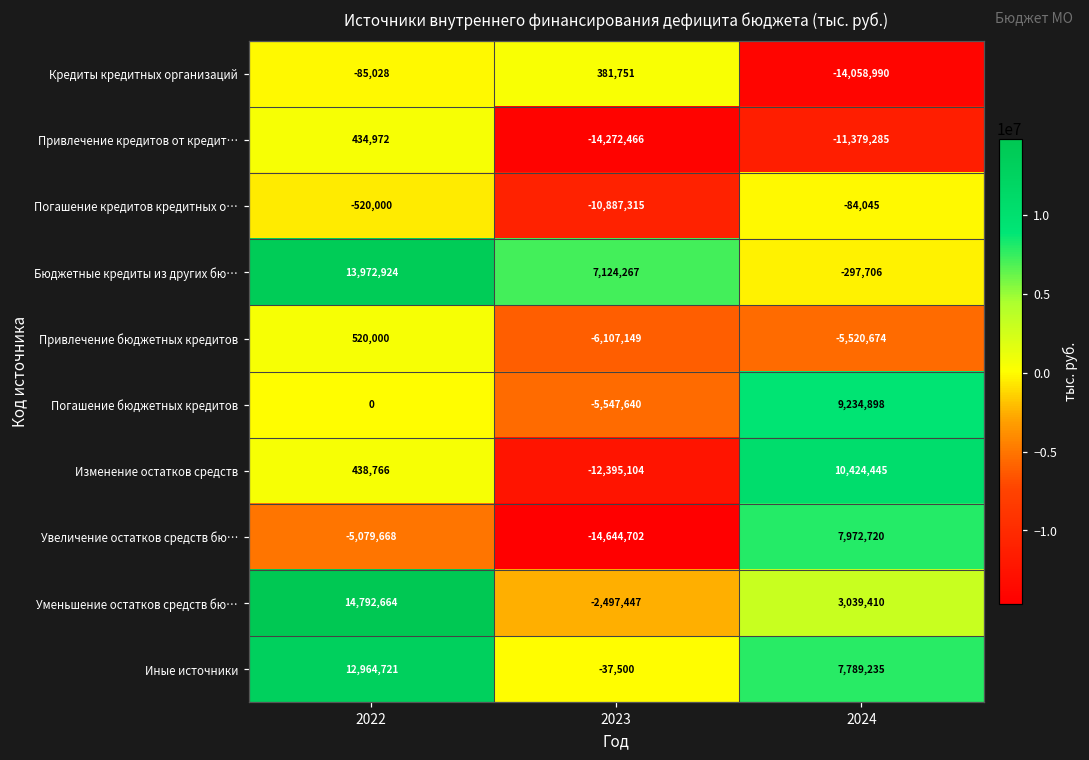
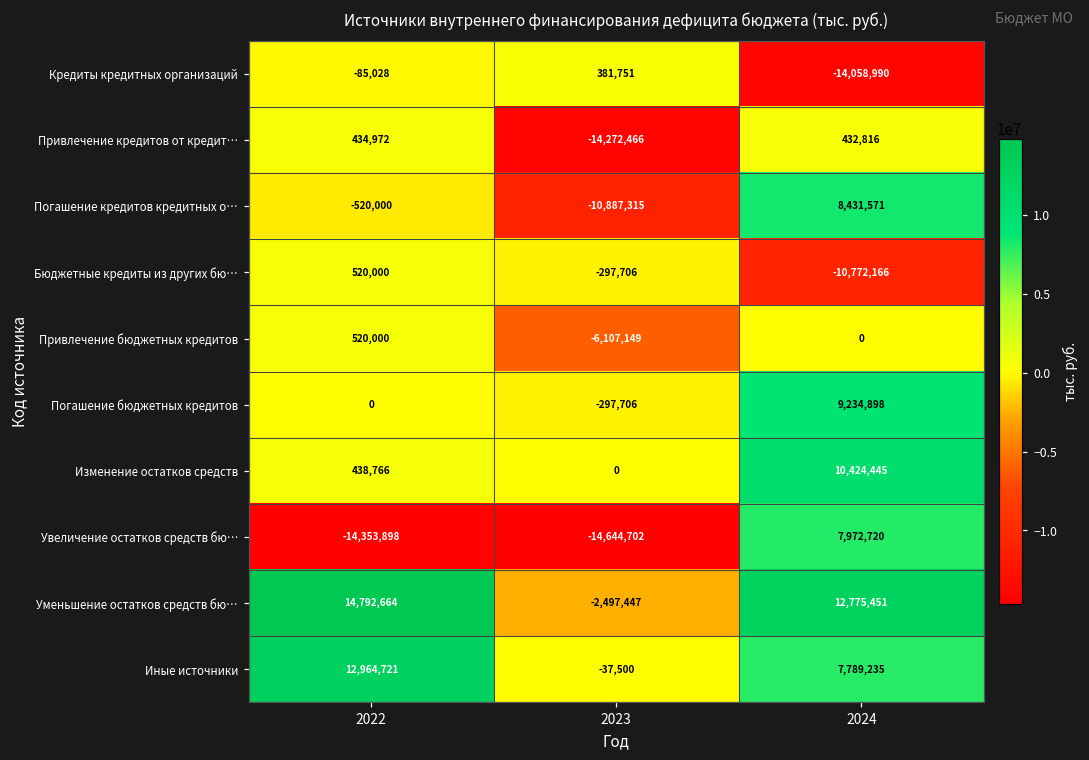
  {
    "Кредиты кредитных организаций": {
      "2022": "-85,028",
      "2023": "381,751",
      "2024": "-14,058,990"
    },
    "Привлечение кредитов от кредит…": {
      "2022": "434,972",
      "2023": "-14,272,466",
-     "2024": "-11,379,285"
+     "2024": "432,816"
    },
    "Погашение кредитов кредитных о…": {
      "2022": "-520,000",
      "2023": "-10,887,315",
-     "2024": "-84,045"
+     "2024": "8,431,571"
    },
    "Бюджетные кредиты из других бю…": {
-     "2022": "13,972,924",
-     "2023": "7,124,267",
-     "2024": "-297,706"
+     "2022": "520,000",
+     "2023": "-297,706",
+     "2024": "-10,772,166"
    },
    "Привлечение бюджетных кредитов": {
      "2022": "520,000",
      "2023": "-6,107,149",
-     "2024": "-5,520,674"
+     "2024": "0"
    },
    "Погашение бюджетных кредитов": {
      "2022": "0",
-     "2023": "-5,547,640",
+     "2023": "-297,706",
      "2024": "9,234,898"
    },
    "Изменение остатков средств": {
      "2022": "438,766",
-     "2023": "-12,395,104",
+     "2023": "0",
      "2024": "10,424,445"
    },
    "Увеличение остатков средств бю…": {
-     "2022": "-5,079,668",
+     "2022": "-14,353,898",
      "2023": "-14,644,702",
      "2024": "7,972,720"
    },
    "Уменьшение остатков средств бю…": {
      "2022": "14,792,664",
      "2023": "-2,497,447",
-     "2024": "3,039,410"
+     "2024": "12,775,451"
    },
    "Иные источники": {
      "2022": "12,964,721",
      "2023": "-37,500",
      "2024": "7,789,235"
    }
  }
